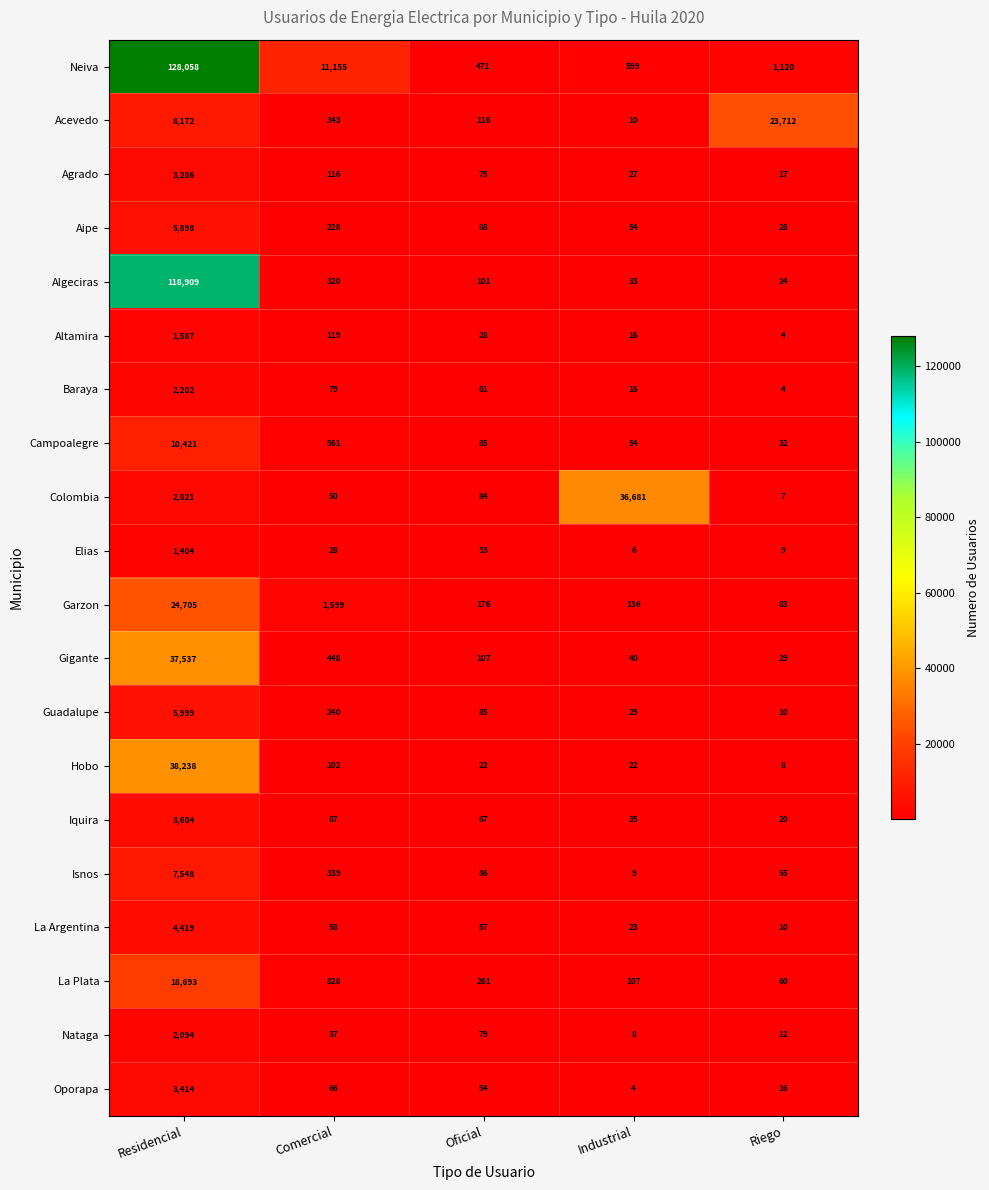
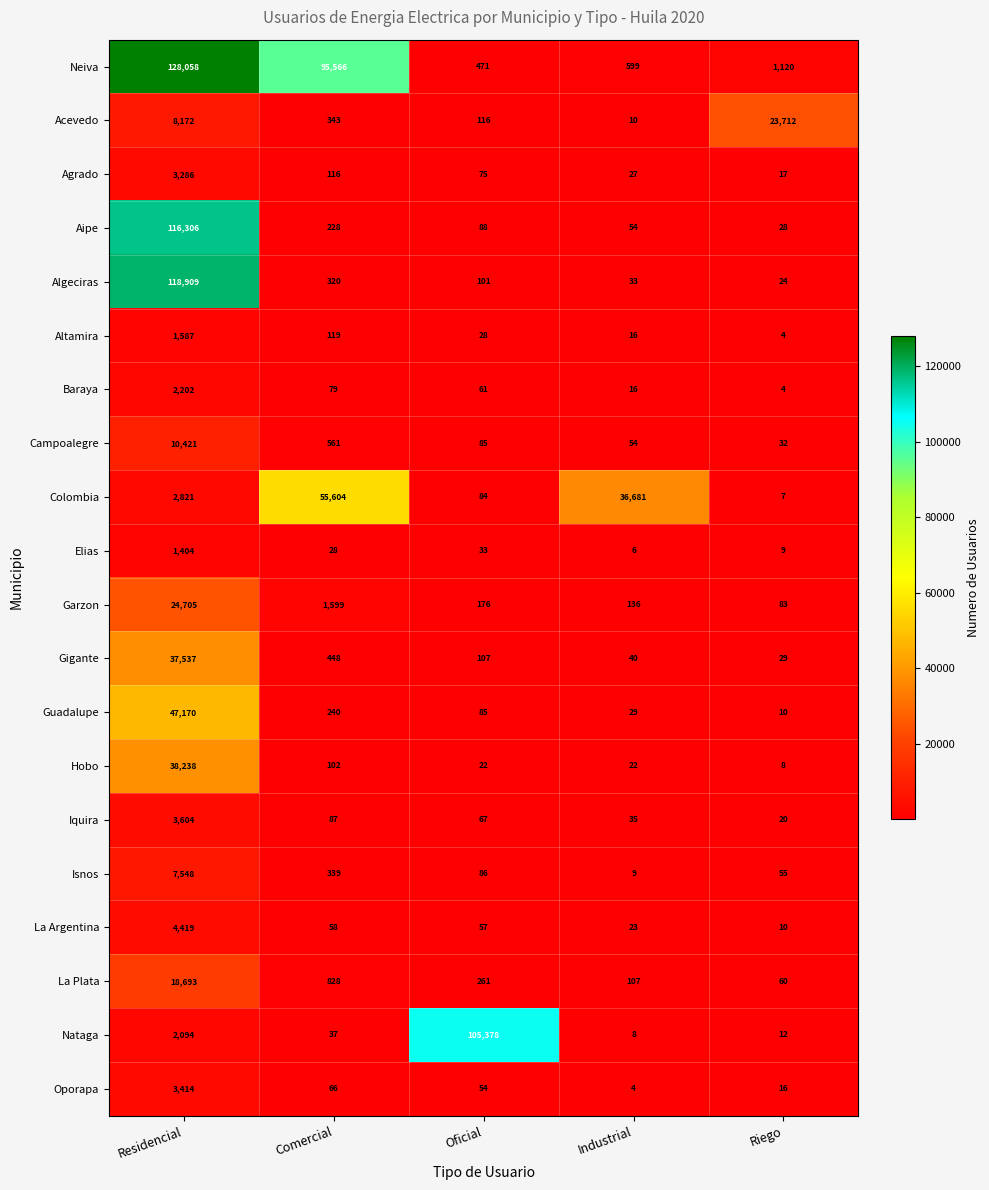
  {
    "Neiva": {
      "Residencial": "128,058",
-     "Comercial": "11,155",
+     "Comercial": "95,566",
      "Oficial": "471",
      "Industrial": "599",
      "Riego": "1,120"
    },
    "Acevedo": {
      "Residencial": "8,172",
      "Comercial": "343",
      "Oficial": "116",
      "Industrial": "10",
      "Riego": "23,712"
    },
    "Agrado": {
      "Residencial": "3,286",
      "Comercial": "116",
      "Oficial": "75",
      "Industrial": "27",
      "Riego": "17"
    },
    "Aipe": {
-     "Residencial": "5,898",
+     "Residencial": "116,306",
      "Comercial": "228",
      "Oficial": "88",
      "Industrial": "54",
      "Riego": "28"
    },
    "Algeciras": {
      "Residencial": "118,909",
      "Comercial": "320",
      "Oficial": "101",
      "Industrial": "33",
      "Riego": "24"
    },
    "Altamira": {
      "Residencial": "1,587",
      "Comercial": "119",
      "Oficial": "28",
      "Industrial": "16",
      "Riego": "4"
    },
    "Baraya": {
      "Residencial": "2,202",
      "Comercial": "79",
      "Oficial": "61",
      "Industrial": "16",
      "Riego": "4"
    },
    "Campoalegre": {
      "Residencial": "10,421",
      "Comercial": "561",
      "Oficial": "85",
      "Industrial": "54",
      "Riego": "32"
    },
    "Colombia": {
      "Residencial": "2,821",
-     "Comercial": "50",
+     "Comercial": "55,604",
      "Oficial": "84",
      "Industrial": "36,681",
      "Riego": "7"
    },
    "Elias": {
      "Residencial": "1,404",
      "Comercial": "28",
      "Oficial": "33",
      "Industrial": "6",
      "Riego": "9"
    },
    "Garzon": {
      "Residencial": "24,705",
      "Comercial": "1,599",
      "Oficial": "176",
      "Industrial": "136",
      "Riego": "83"
    },
    "Gigante": {
      "Residencial": "37,537",
      "Comercial": "448",
      "Oficial": "107",
      "Industrial": "40",
      "Riego": "29"
    },
    "Guadalupe": {
-     "Residencial": "5,999",
+     "Residencial": "47,170",
      "Comercial": "240",
      "Oficial": "85",
      "Industrial": "29",
      "Riego": "10"
    },
    "Hobo": {
      "Residencial": "38,238",
      "Comercial": "102",
      "Oficial": "22",
      "Industrial": "22",
      "Riego": "8"
    },
    "Iquira": {
      "Residencial": "3,604",
      "Comercial": "87",
      "Oficial": "67",
      "Industrial": "35",
      "Riego": "20"
    },
    "Isnos": {
      "Residencial": "7,548",
      "Comercial": "339",
      "Oficial": "86",
      "Industrial": "9",
      "Riego": "55"
    },
    "La Argentina": {
      "Residencial": "4,419",
      "Comercial": "58",
      "Oficial": "57",
      "Industrial": "23",
      "Riego": "10"
    },
    "La Plata": {
      "Residencial": "18,693",
      "Comercial": "828",
      "Oficial": "261",
      "Industrial": "107",
      "Riego": "60"
    },
    "Nataga": {
      "Residencial": "2,094",
      "Comercial": "37",
-     "Oficial": "79",
+     "Oficial": "105,378",
      "Industrial": "8",
      "Riego": "12"
    },
    "Oporapa": {
      "Residencial": "3,414",
      "Comercial": "66",
      "Oficial": "54",
      "Industrial": "4",
      "Riego": "16"
    }
  }
